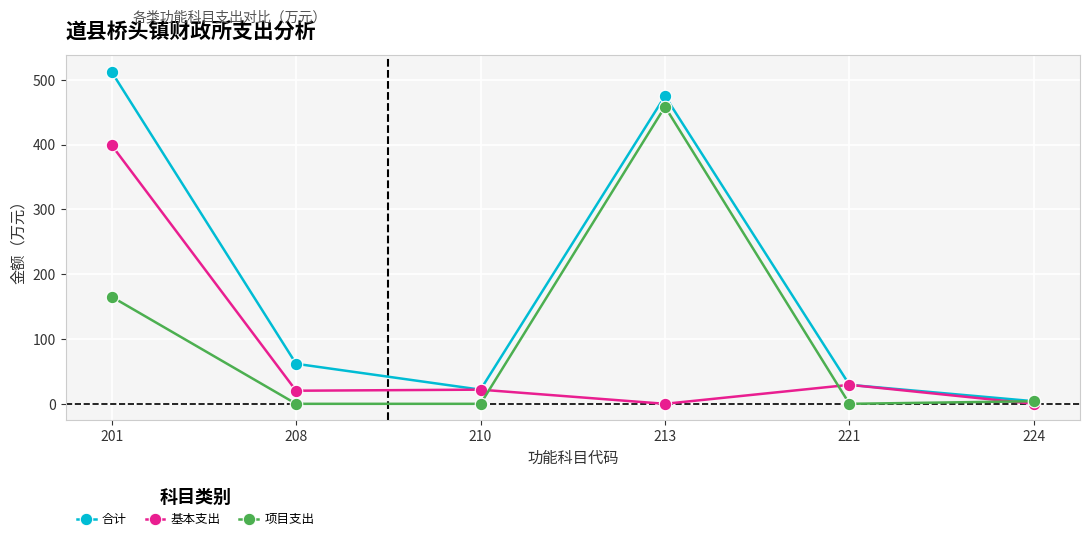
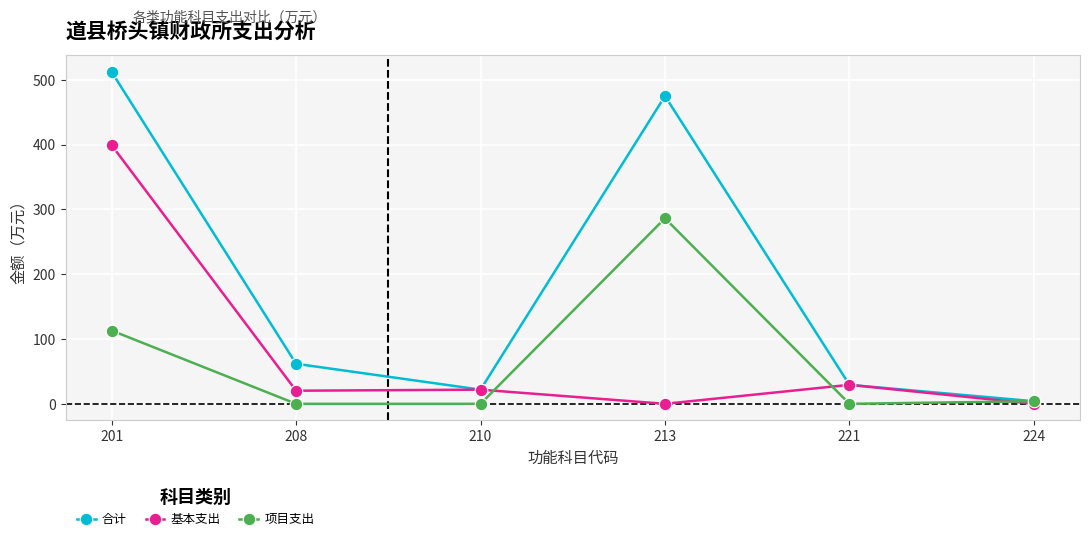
  {
    "合计": {
      "201": 510,
      "208": 60,
      "213": 470
    },
    "基本支出": {
      "201": 400,
      "208": 20,
      "213": 0,
      "224": 0
    },
    "项目支出": {
-     "201": 170,
+     "201": 110,
      "208": 0,
      "210": 0,
-     "213": 460,
+     "213": 290,
      "221": 0
    }
  }
